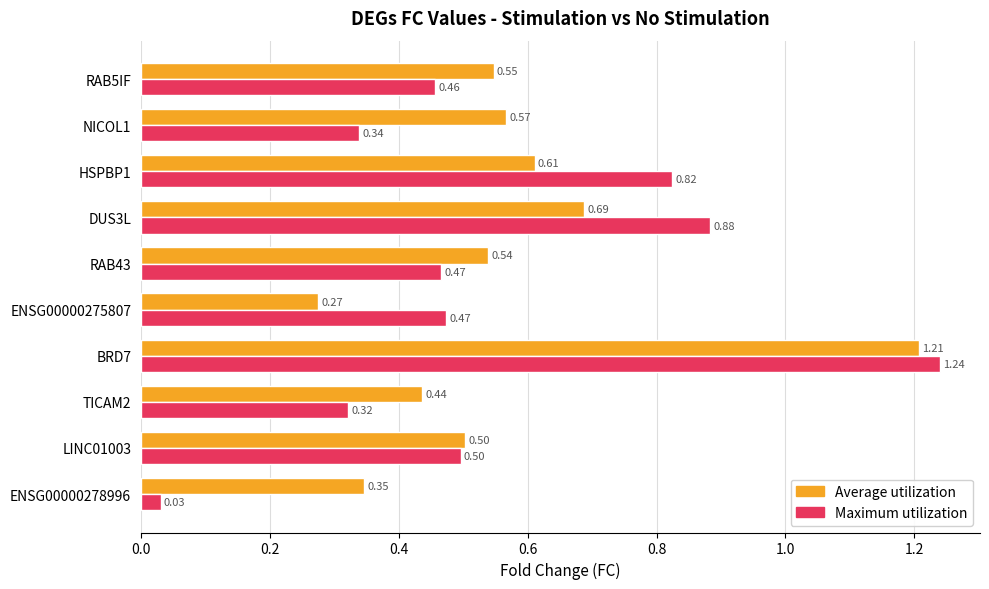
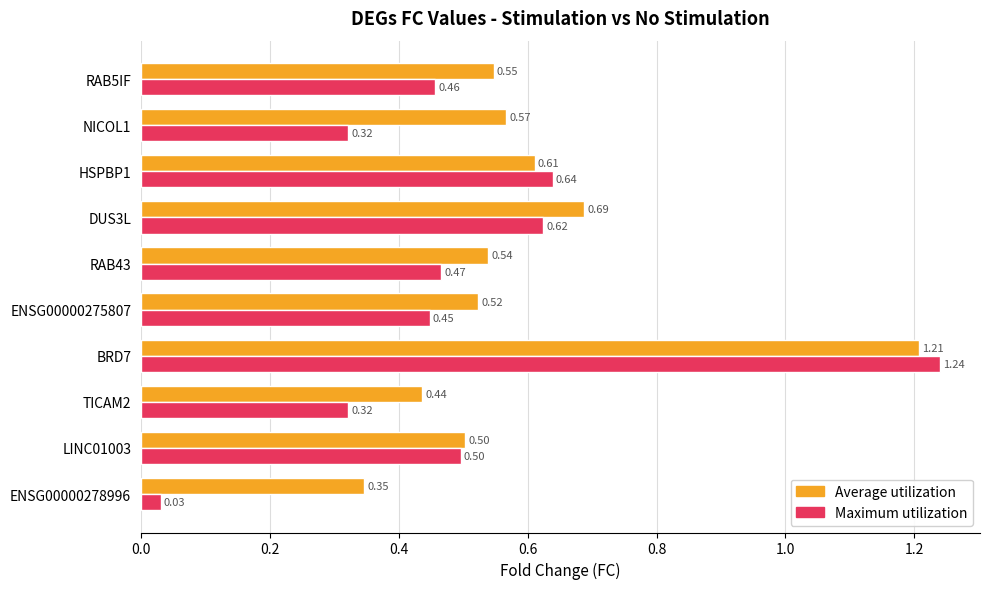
  {
    "Average utilization": {
      "RAB5IF": 0.55,
      "NICOL1": 0.57,
      "HSPBP1": 0.61,
      "DUS3L": 0.69,
      "RAB43": 0.54,
-     "ENSG00000275807": 0.27,
+     "ENSG00000275807": 0.52,
      "BRD7": 1.21,
      "TICAM2": 0.44,
      "LINC01003": 0.50,
      "ENSG00000278996": 0.35
    },
    "Maximum utilization": {
      "RAB5IF": 0.46,
-     "NICOL1": 0.34,
-     "HSPBP1": 0.82,
-     "DUS3L": 0.88,
+     "NICOL1": 0.32,
+     "HSPBP1": 0.64,
+     "DUS3L": 0.62,
      "RAB43": 0.47,
-     "ENSG00000275807": 0.47,
+     "ENSG00000275807": 0.45,
      "BRD7": 1.24,
      "TICAM2": 0.32,
      "LINC01003": 0.50,
      "ENSG00000278996": 0.03
    }
  }
